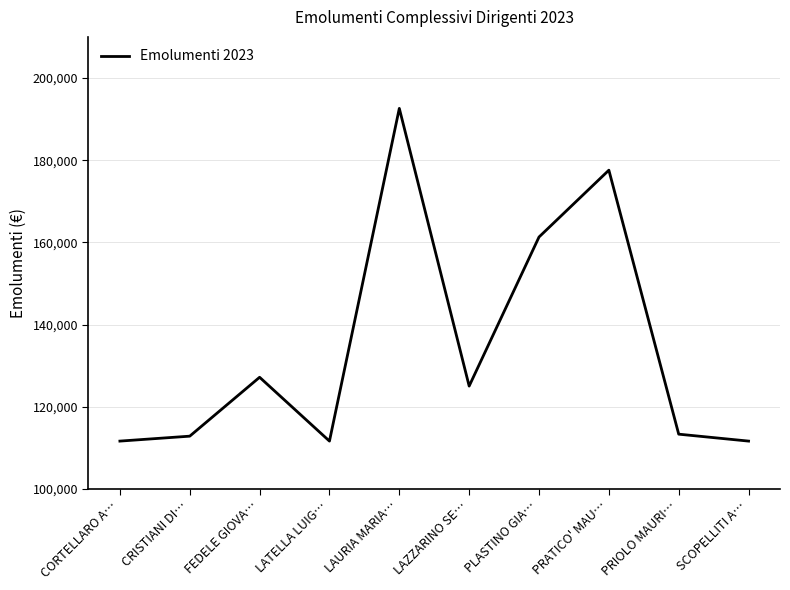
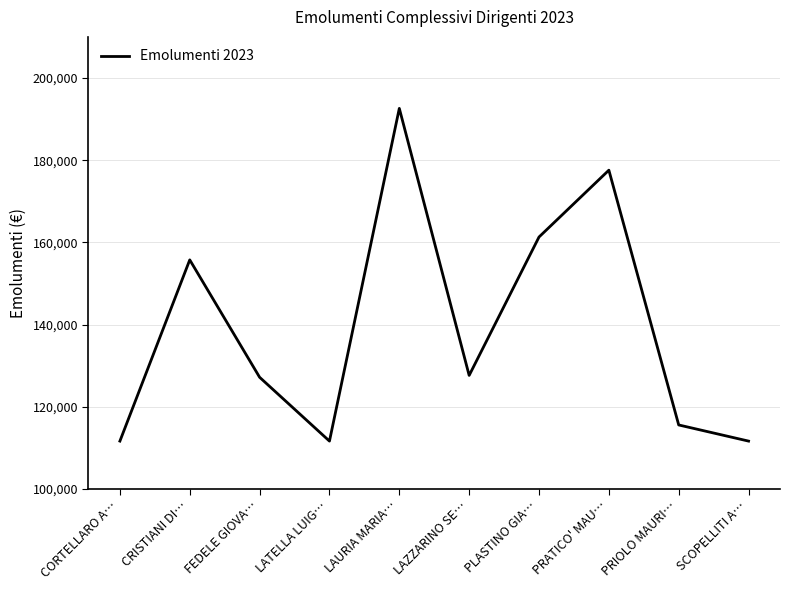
  {
    "CORTELLARO A…": "112,000",
-   "CRISTIANI DI…": "113,000",
+   "CRISTIANI DI…": "156,000",
    "FEDELE GIOVA…": "127,000",
    "LATELLA LUIG…": "112,000",
    "LAURIA MARIA…": "193,000",
-   "LAZZARINO SE…": "125,000",
+   "LAZZARINO SE…": "128,000",
    "PLASTINO GIA…": "161,000",
    "PRATICO' MAU…": "178,000",
-   "PRIOLO MAURI…": "113,000",
+   "PRIOLO MAURI…": "116,000",
    "SCOPELLITI A…": "112,000"
  }
